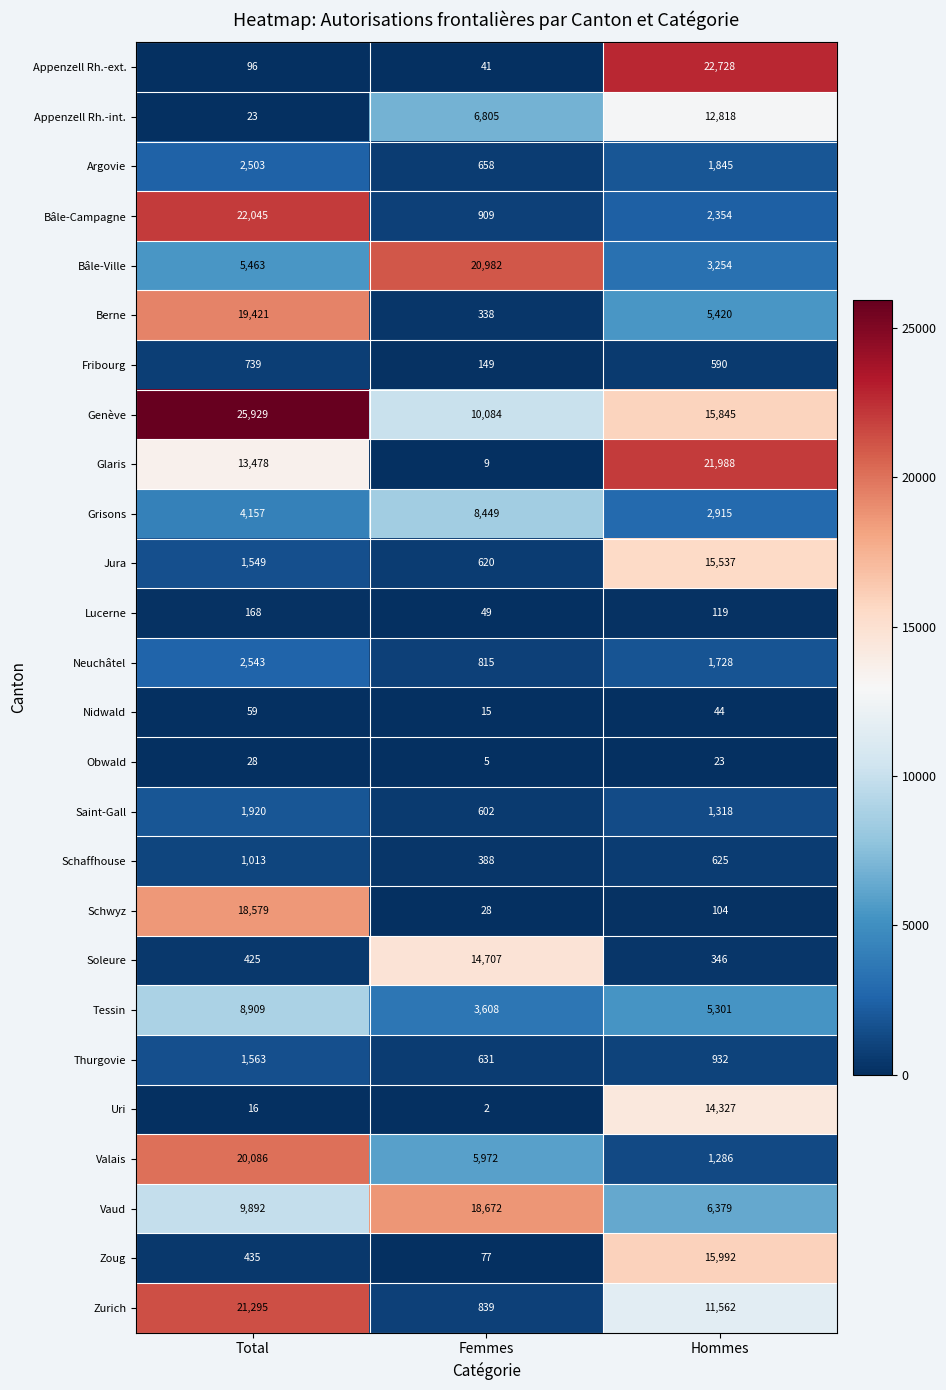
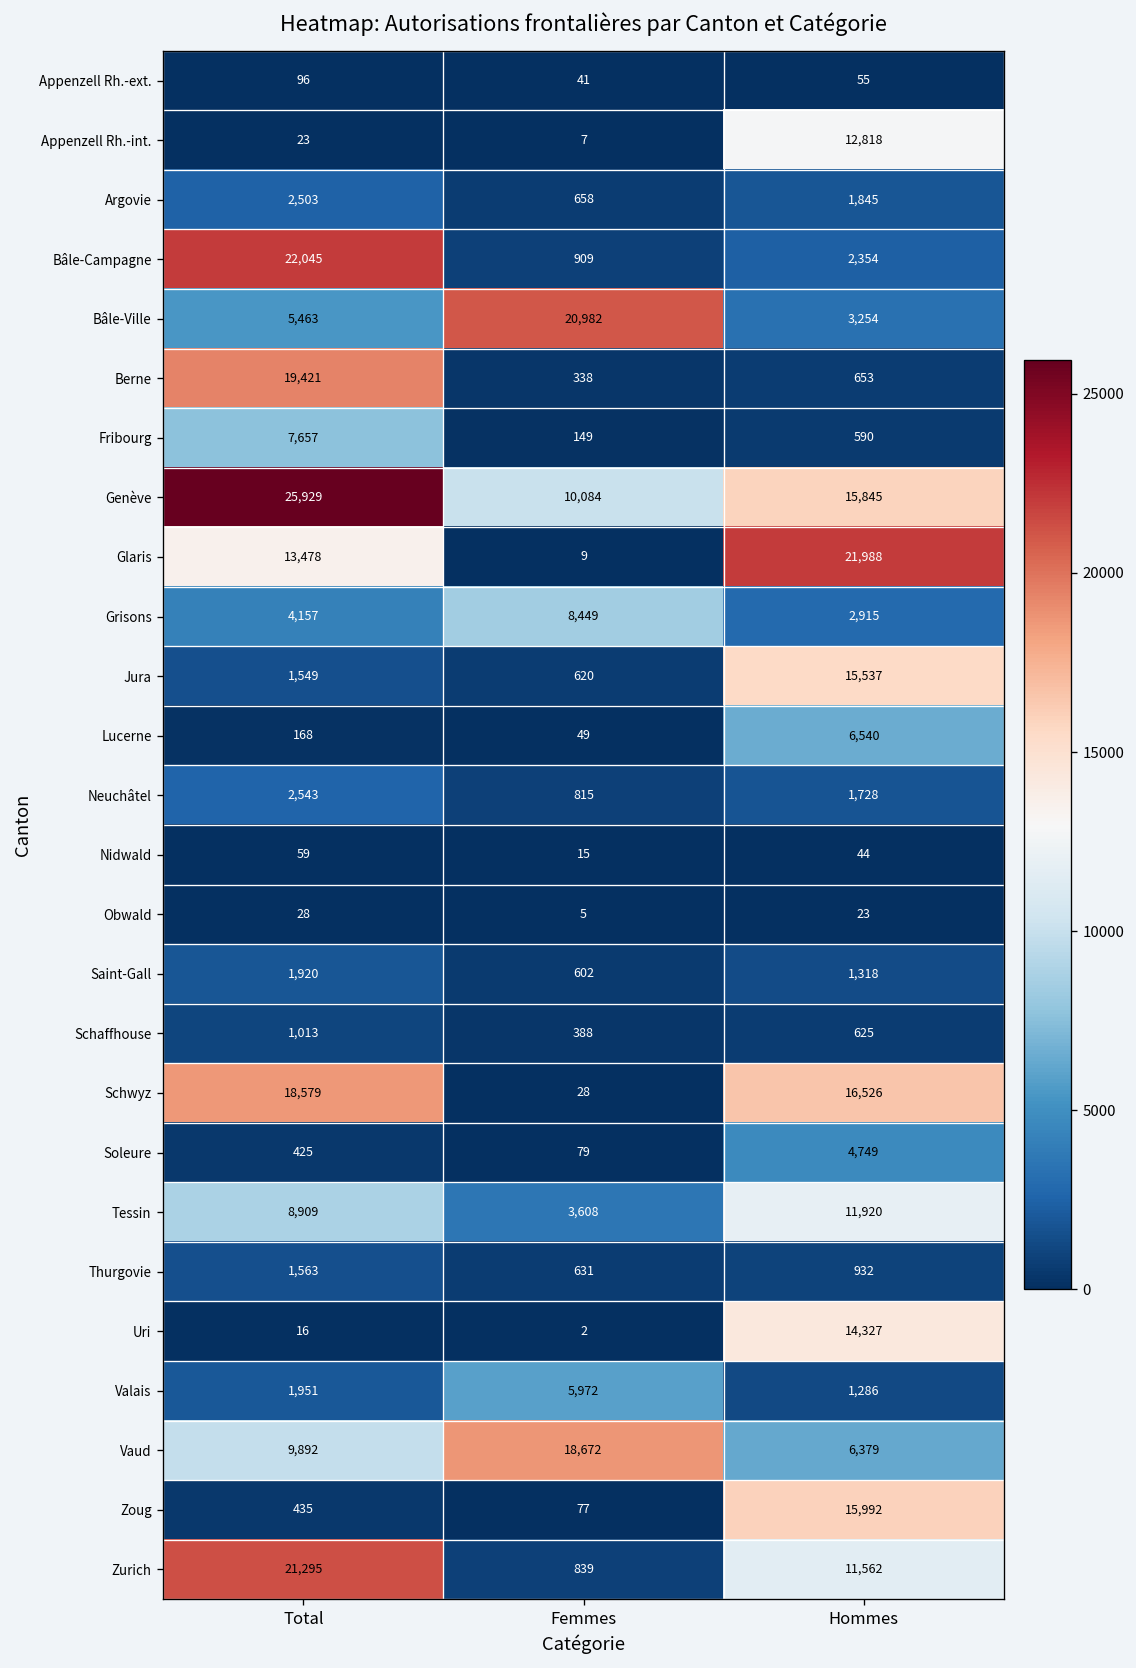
  {
    "Appenzell Rh.-ext.": {
      "Total": "96",
      "Femmes": "41",
-     "Hommes": "22,728"
+     "Hommes": "55"
    },
    "Appenzell Rh.-int.": {
      "Total": "23",
-     "Femmes": "6,805",
+     "Femmes": "7",
      "Hommes": "12,818"
    },
    "Argovie": {
      "Total": "2,503",
      "Femmes": "658",
      "Hommes": "1,845"
    },
    "Bâle-Campagne": {
      "Total": "22,045",
      "Femmes": "909",
      "Hommes": "2,354"
    },
    "Bâle-Ville": {
      "Total": "5,463",
      "Femmes": "20,982",
      "Hommes": "3,254"
    },
    "Berne": {
      "Total": "19,421",
      "Femmes": "338",
-     "Hommes": "5,420"
+     "Hommes": "653"
    },
    "Fribourg": {
-     "Total": "739",
+     "Total": "7,657",
      "Femmes": "149",
      "Hommes": "590"
    },
    "Genève": {
      "Total": "25,929",
      "Femmes": "10,084",
      "Hommes": "15,845"
    },
    "Glaris": {
      "Total": "13,478",
      "Femmes": "9",
      "Hommes": "21,988"
    },
    "Grisons": {
      "Total": "4,157",
      "Femmes": "8,449",
      "Hommes": "2,915"
    },
    "Jura": {
      "Total": "1,549",
      "Femmes": "620",
      "Hommes": "15,537"
    },
    "Lucerne": {
      "Total": "168",
      "Femmes": "49",
-     "Hommes": "119"
+     "Hommes": "6,540"
    },
    "Neuchâtel": {
      "Total": "2,543",
      "Femmes": "815",
      "Hommes": "1,728"
    },
    "Nidwald": {
      "Total": "59",
      "Femmes": "15",
      "Hommes": "44"
    },
    "Obwald": {
      "Total": "28",
      "Femmes": "5",
      "Hommes": "23"
    },
    "Saint-Gall": {
      "Total": "1,920",
      "Femmes": "602",
      "Hommes": "1,318"
    },
    "Schaffhouse": {
      "Total": "1,013",
      "Femmes": "388",
      "Hommes": "625"
    },
    "Schwyz": {
      "Total": "18,579",
      "Femmes": "28",
-     "Hommes": "104"
+     "Hommes": "16,526"
    },
    "Soleure": {
      "Total": "425",
-     "Femmes": "14,707",
-     "Hommes": "346"
+     "Femmes": "79",
+     "Hommes": "4,749"
    },
    "Tessin": {
      "Total": "8,909",
      "Femmes": "3,608",
-     "Hommes": "5,301"
+     "Hommes": "11,920"
    },
    "Thurgovie": {
      "Total": "1,563",
      "Femmes": "631",
      "Hommes": "932"
    },
    "Uri": {
      "Total": "16",
      "Femmes": "2",
      "Hommes": "14,327"
    },
    "Valais": {
-     "Total": "20,086",
+     "Total": "1,951",
      "Femmes": "5,972",
      "Hommes": "1,286"
    },
    "Vaud": {
      "Total": "9,892",
      "Femmes": "18,672",
      "Hommes": "6,379"
    },
    "Zoug": {
      "Total": "435",
      "Femmes": "77",
      "Hommes": "15,992"
    },
    "Zurich": {
      "Total": "21,295",
      "Femmes": "839",
      "Hommes": "11,562"
    }
  }
